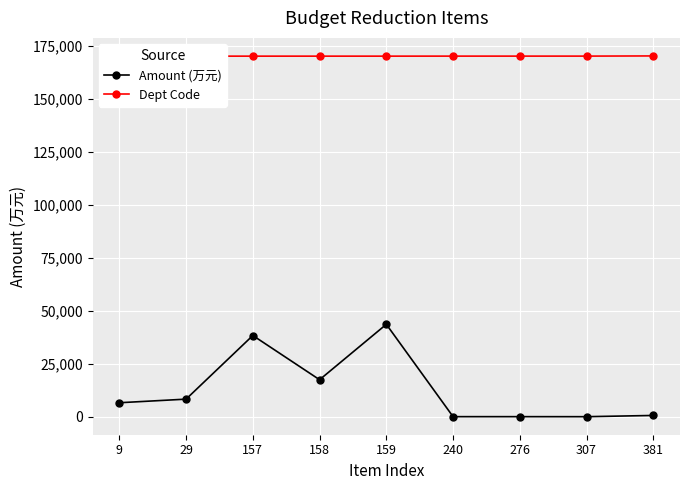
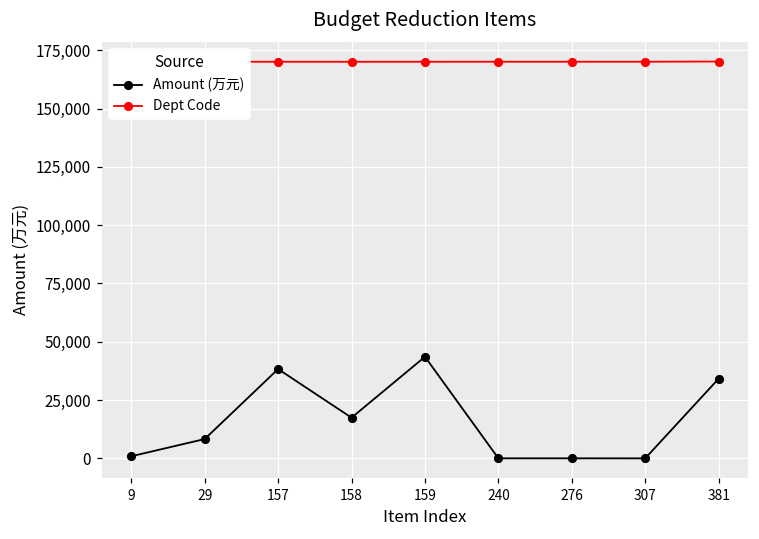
  {
    "Amount (万元)": {
-     "9": "7,000",
+     "9": "1,000",
      "29": "8,000",
      "157": "38,000",
      "158": "17,000",
      "159": "44,000",
      "240": "0",
      "276": "0",
      "307": "0",
-     "381": "1,000"
+     "381": "34,000"
    },
    "Dept Code": {
      "157": "170,000",
      "158": "170,000",
      "159": "170,000",
      "240": "170,000",
      "276": "170,000",
      "307": "170,000",
      "381": "170,000"
    }
  }
